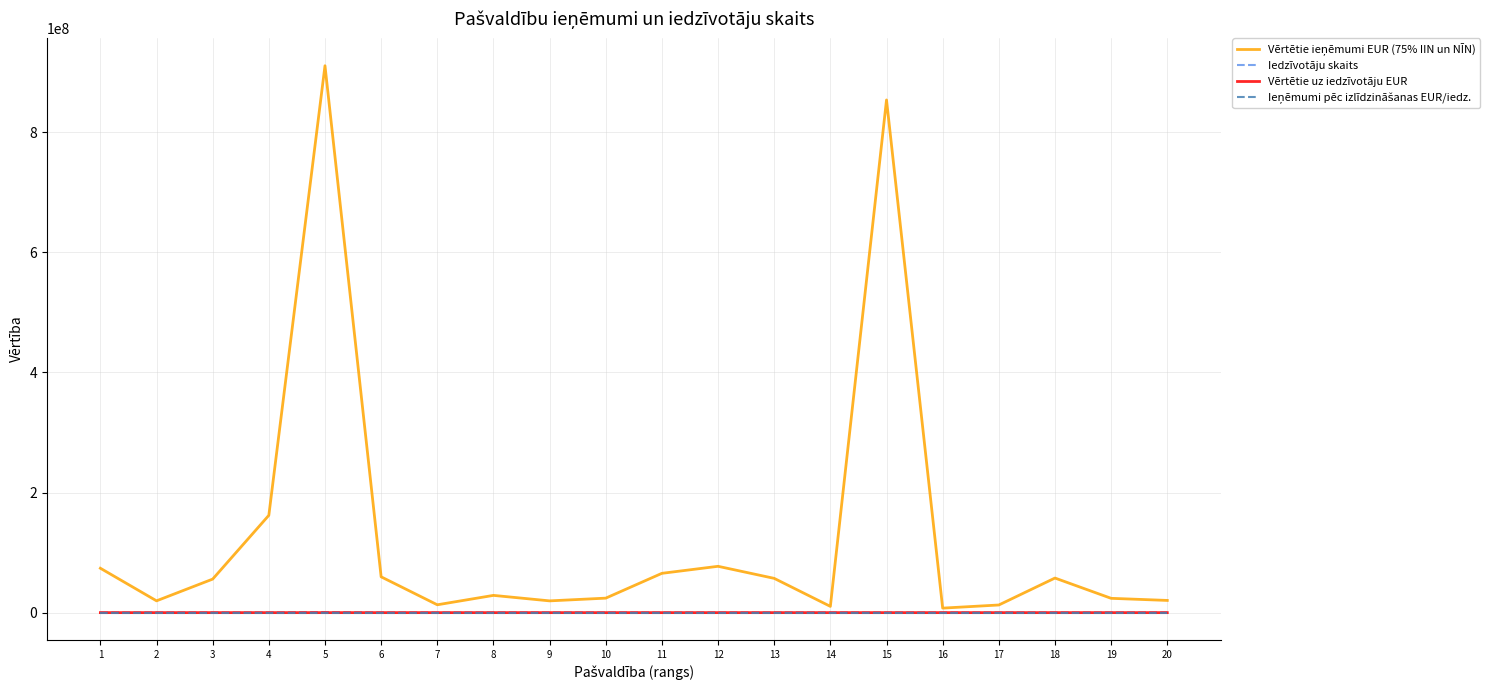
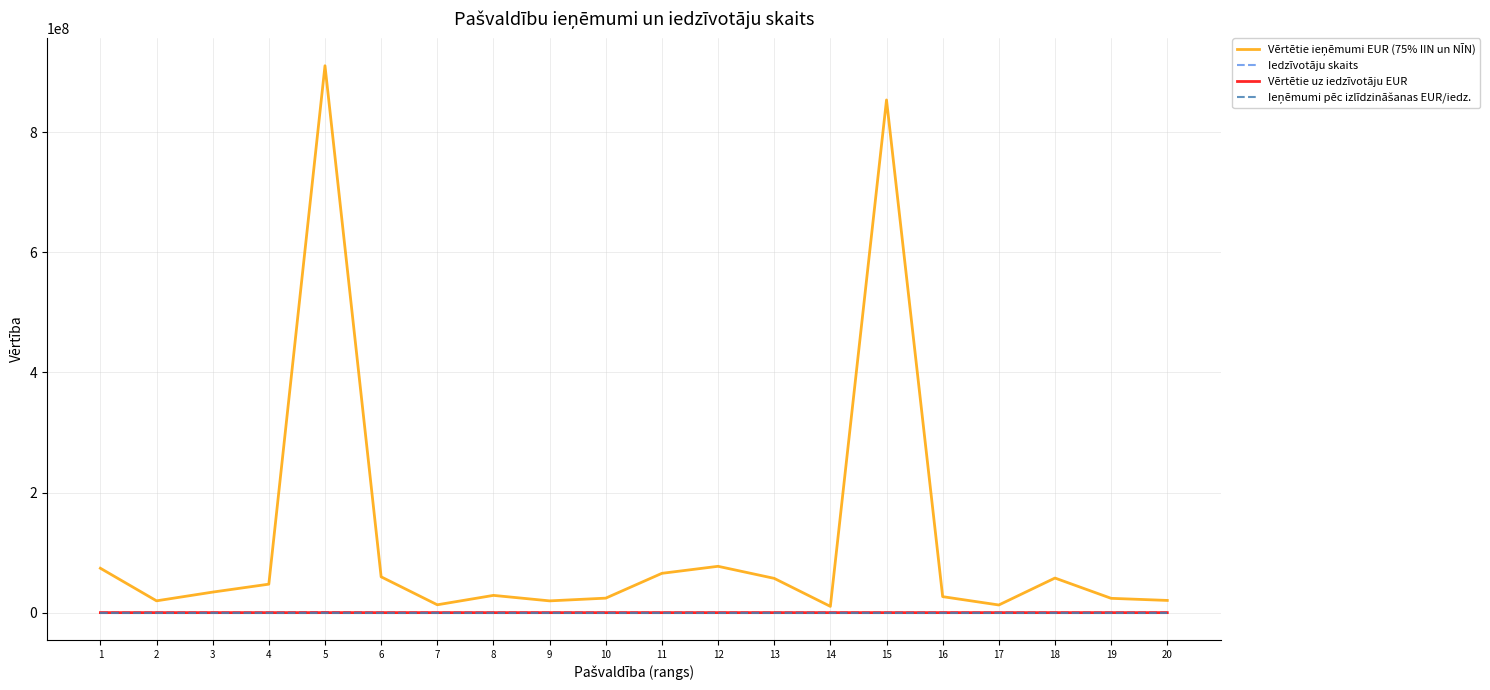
  {
    "Vērtētie ieņēmumi EUR (75% IIN un NĪN)": {
      "1": 70000000,
      "2": 20000000,
-     "3": 60000000,
-     "4": 160000000,
+     "3": 30000000,
+     "4": 50000000,
      "5": 910000000,
      "6": 60000000,
      "7": 10000000,
      "8": 30000000,
      "9": 20000000,
      "10": 20000000,
      "11": 70000000,
      "12": 80000000,
      "13": 60000000,
      "14": 10000000,
      "15": 850000000,
-     "16": 10000000,
+     "16": 30000000,
      "17": 10000000,
      "18": 60000000,
      "19": 20000000,
      "20": 20000000
    }
  }
